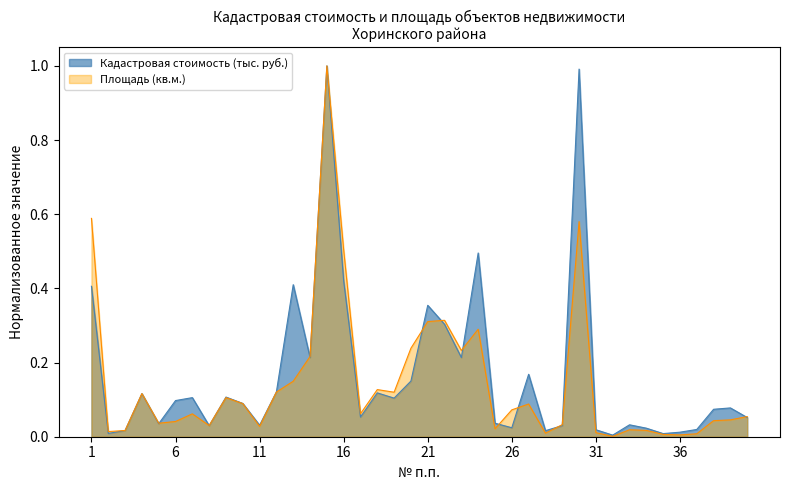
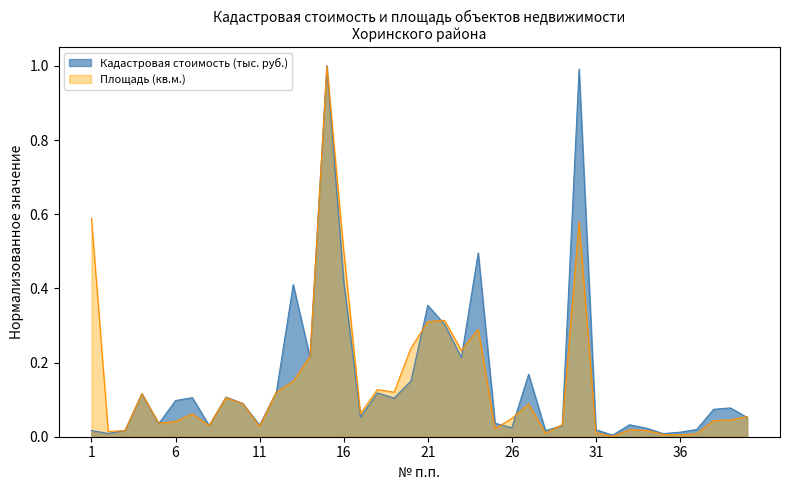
  {
    "Кадастровая стоимость (тыс. руб.)": {
-     "1": 0.41,
+     "1": 0.02,
      "6": 0.10,
      "16": 0.42,
      "21": 0.35,
      "26": 0.02,
      "31": 0.02,
      "36": 0.01
    },
    "Площадь (кв.м.)": {
      "1": 0.59,
      "6": 0.04,
      "16": 0.50,
      "21": 0.31,
-     "26": 0.07,
+     "26": 0.05,
      "31": 0.01,
      "36": 0.00
    }
  }
